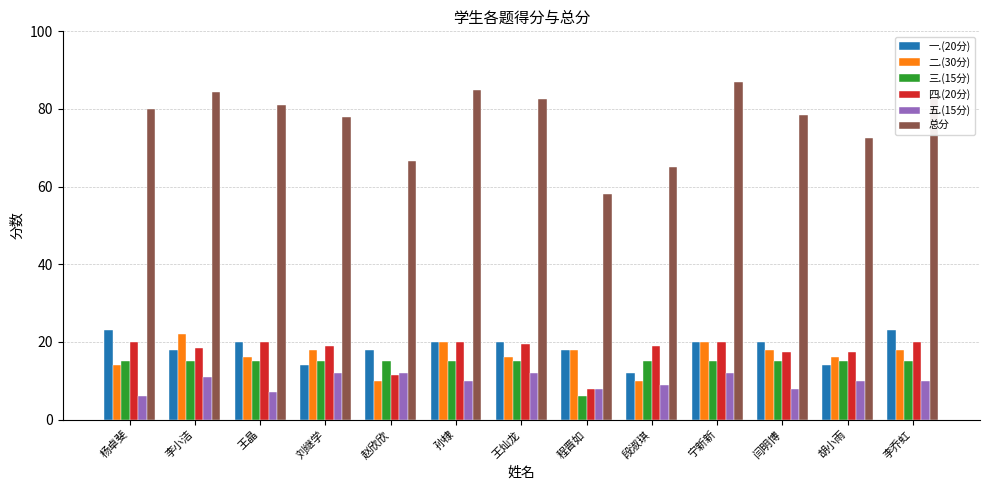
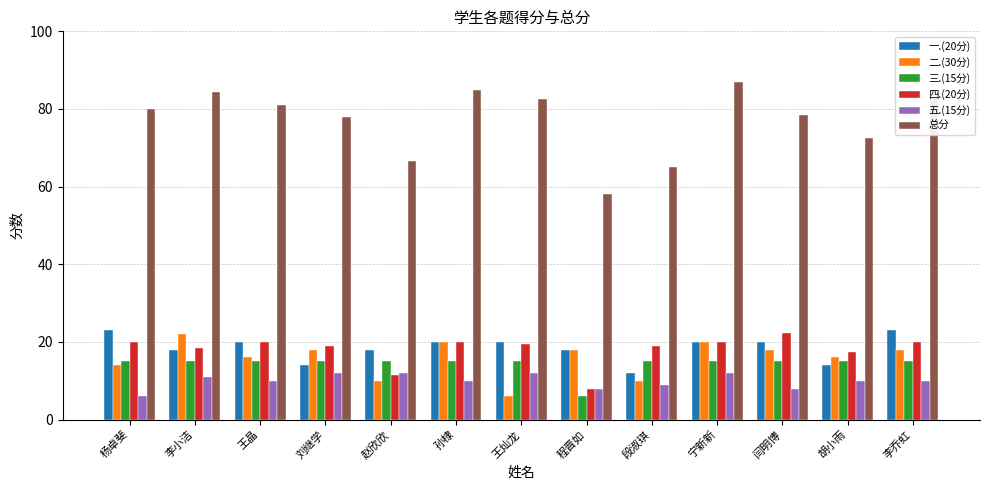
  {
    "一.(20分)": {
      "杨卓斐": 23,
      "李小洁": 18,
      "王晶": 20,
      "刘继学": 14,
      "赵欣欣": 18,
      "孙棣": 20,
      "王灿龙": 20,
      "程晋如": 18,
      "段淑琪": 12,
      "宁新新": 20,
      "闫明博": 20,
      "胡小雨": 14,
      "李乔虹": 23
    },
    "二.(30分)": {
      "杨卓斐": 14,
      "李小洁": 22,
      "王晶": 16,
      "刘继学": 18,
      "赵欣欣": 10,
      "孙棣": 20,
-     "王灿龙": 16,
+     "王灿龙": 6,
      "程晋如": 18,
      "段淑琪": 10,
      "宁新新": 20,
      "闫明博": 18,
      "胡小雨": 16,
      "李乔虹": 18
    },
    "三.(15分)": {
      "杨卓斐": 15,
      "李小洁": 15,
      "王晶": 15,
      "刘继学": 15,
      "赵欣欣": 15,
      "孙棣": 15,
      "王灿龙": 15,
      "程晋如": 6,
      "段淑琪": 15,
      "宁新新": 15,
      "闫明博": 15,
      "胡小雨": 15,
      "李乔虹": 15
    },
    "四.(20分)": {
      "杨卓斐": 20,
      "李小洁": 19,
      "王晶": 20,
      "刘继学": 19,
      "赵欣欣": 12,
      "孙棣": 20,
      "王灿龙": 20,
      "程晋如": 8,
      "段淑琪": 19,
      "宁新新": 20,
-     "闫明博": 18,
+     "闫明博": 22,
      "胡小雨": 18,
      "李乔虹": 20
    },
    "五.(15分)": {
      "杨卓斐": 6,
      "李小洁": 11,
-     "王晶": 7,
+     "王晶": 10,
      "刘继学": 12,
      "赵欣欣": 12,
      "孙棣": 10,
      "王灿龙": 12,
      "程晋如": 8,
      "段淑琪": 9,
      "宁新新": 12,
      "闫明博": 8,
      "胡小雨": 10,
      "李乔虹": 10
    },
    "总分": {
      "杨卓斐": 80,
      "李小洁": 85,
      "王晶": 81,
      "刘继学": 78,
      "赵欣欣": 67,
      "孙棣": 85,
      "王灿龙": 83,
      "程晋如": 58,
      "段淑琪": 65,
      "宁新新": 87,
      "闫明博": 79,
      "胡小雨": 73
    }
  }
